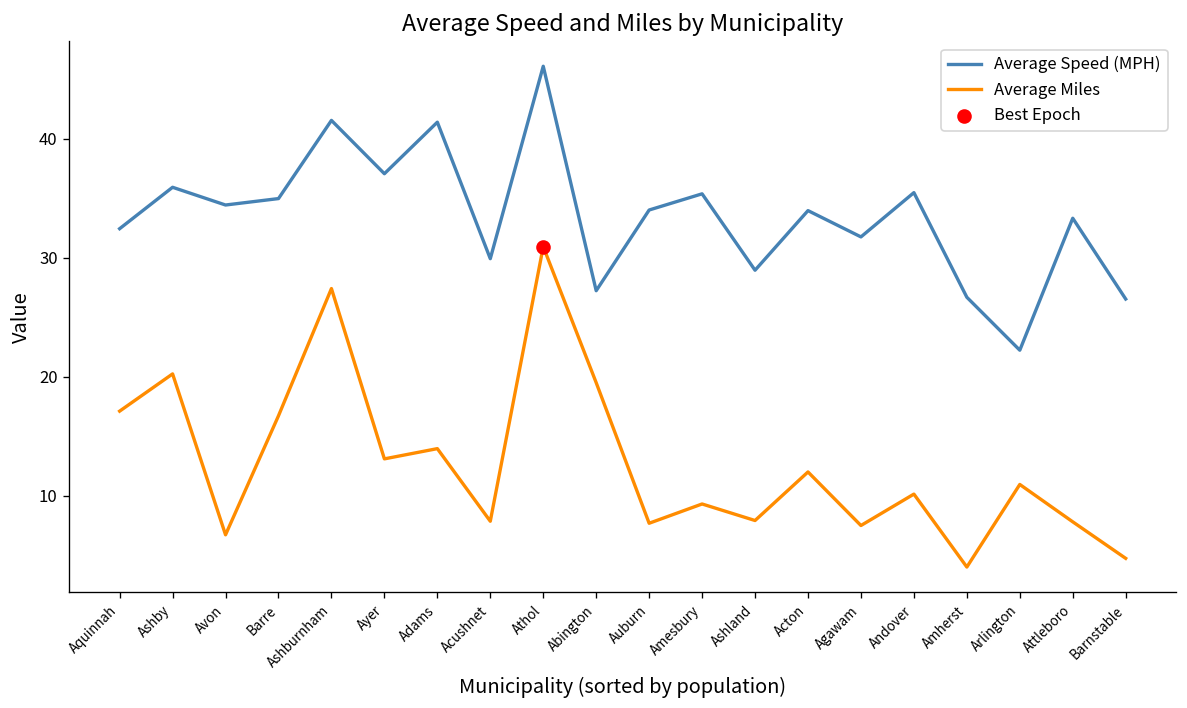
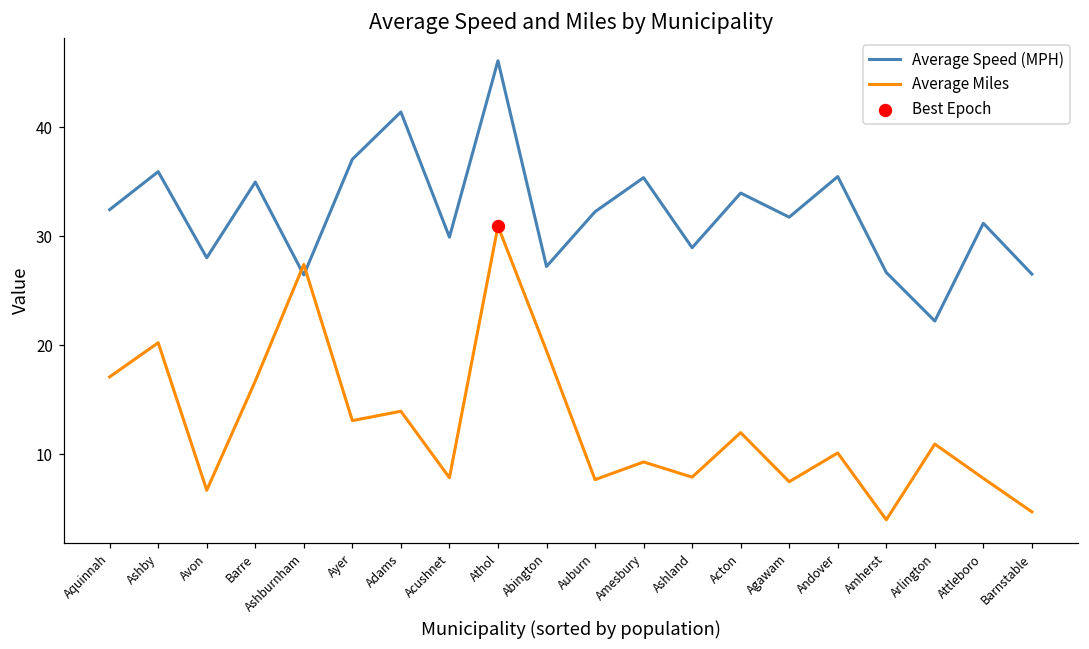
  {
    "Average Speed (MPH)": {
      "Aquinnah": 32,
      "Ashby": 36,
-     "Avon": 34,
+     "Avon": 28,
      "Barre": 35,
-     "Ashburnham": 42,
+     "Ashburnham": 26,
      "Ayer": 37,
      "Adams": 41,
      "Acushnet": 30,
      "Athol": 46,
      "Abington": 27,
-     "Auburn": 34,
+     "Auburn": 32,
      "Amesbury": 35,
      "Ashland": 29,
      "Acton": 34,
      "Agawam": 32,
      "Andover": 35,
      "Amherst": 27,
      "Arlington": 22,
-     "Attleboro": 33,
+     "Attleboro": 31,
      "Barnstable": 27
    },
    "Average Miles": {
      "Aquinnah": 17,
      "Ashby": 20,
      "Avon": 7,
      "Barre": 17,
      "Ashburnham": 27,
      "Ayer": 13,
      "Adams": 14,
      "Acushnet": 8,
      "Abington": 20,
      "Auburn": 8,
      "Amesbury": 9,
      "Ashland": 8,
      "Acton": 12,
      "Agawam": 8,
      "Andover": 10,
      "Amherst": 4,
      "Arlington": 11,
      "Attleboro": 8,
      "Barnstable": 5
    }
  }
